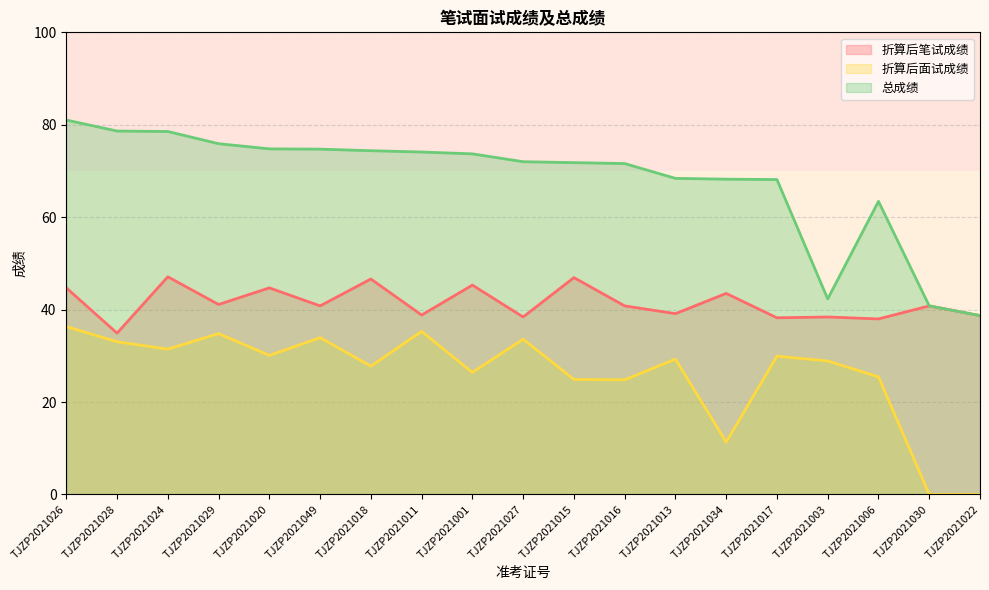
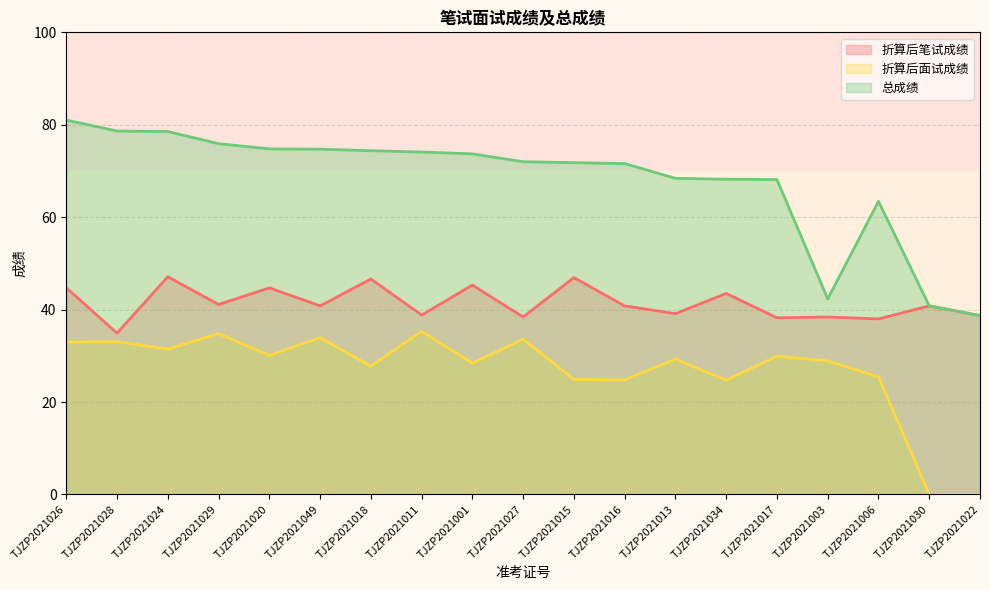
  {
    "折算后笔试成绩": {
      "TJZP2021026": 45,
      "TJZP2021028": 35,
      "TJZP2021024": 47,
      "TJZP2021029": 41,
      "TJZP2021020": 45,
      "TJZP2021049": 41,
      "TJZP2021018": 47,
      "TJZP2021011": 39,
      "TJZP2021001": 45,
      "TJZP2021027": 38,
      "TJZP2021015": 47,
      "TJZP2021016": 41,
      "TJZP2021013": 39,
      "TJZP2021034": 44,
      "TJZP2021017": 38,
      "TJZP2021003": 38,
      "TJZP2021006": 38
    },
    "折算后面试成绩": {
-     "TJZP2021026": 36,
+     "TJZP2021026": 33,
      "TJZP2021028": 33,
      "TJZP2021024": 31,
      "TJZP2021029": 35,
      "TJZP2021020": 30,
      "TJZP2021049": 34,
      "TJZP2021018": 28,
      "TJZP2021011": 35,
-     "TJZP2021001": 26,
+     "TJZP2021001": 28,
      "TJZP2021027": 34,
      "TJZP2021015": 25,
      "TJZP2021016": 25,
      "TJZP2021013": 29,
-     "TJZP2021034": 11,
+     "TJZP2021034": 25,
      "TJZP2021017": 30,
      "TJZP2021003": 29,
      "TJZP2021006": 25,
      "TJZP2021030": 0,
      "TJZP2021022": 0
    },
    "总成绩": {
      "TJZP2021026": 81,
      "TJZP2021028": 79,
      "TJZP2021024": 79,
      "TJZP2021029": 76,
      "TJZP2021020": 75,
      "TJZP2021049": 75,
      "TJZP2021018": 74,
      "TJZP2021011": 74,
      "TJZP2021001": 74,
      "TJZP2021027": 72,
      "TJZP2021015": 72,
      "TJZP2021016": 72,
      "TJZP2021013": 68,
      "TJZP2021034": 68,
      "TJZP2021017": 68,
      "TJZP2021003": 42,
      "TJZP2021006": 63
    }
  }
